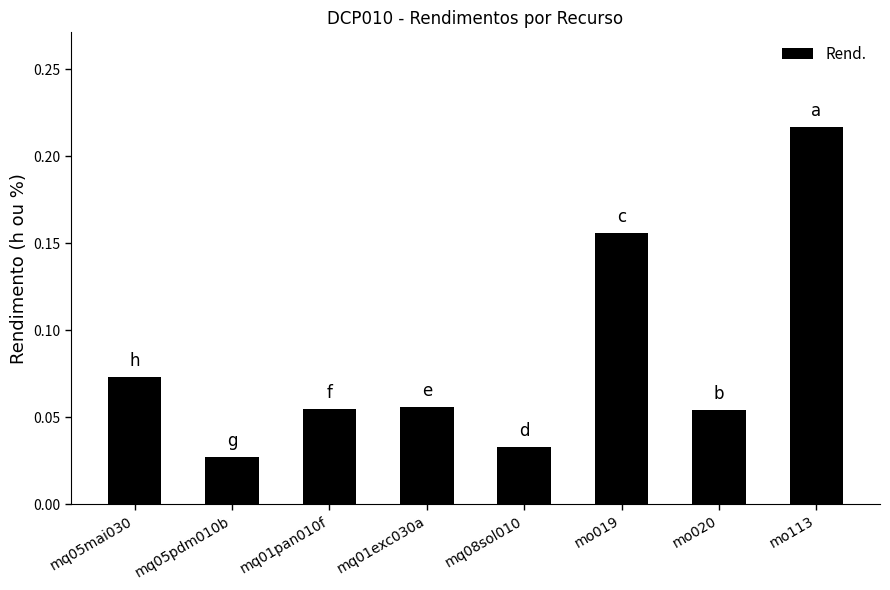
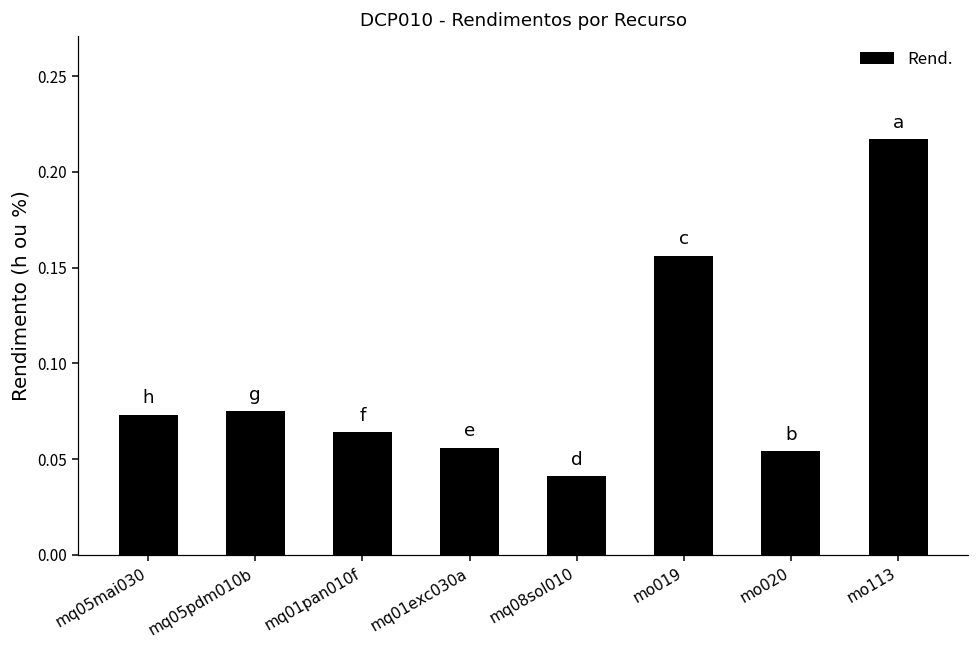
  {
    "mq05mai030": 0.073,
-   "mq05pdm010b": 0.027,
-   "mq01pan010f": 0.055,
+   "mq05pdm010b": 0.075,
+   "mq01pan010f": 0.064,
    "mq01exc030a": 0.056,
-   "mq08sol010": 0.033,
+   "mq08sol010": 0.041,
    "mo019": 0.156,
    "mo020": 0.054,
    "mo113": 0.217
  }
